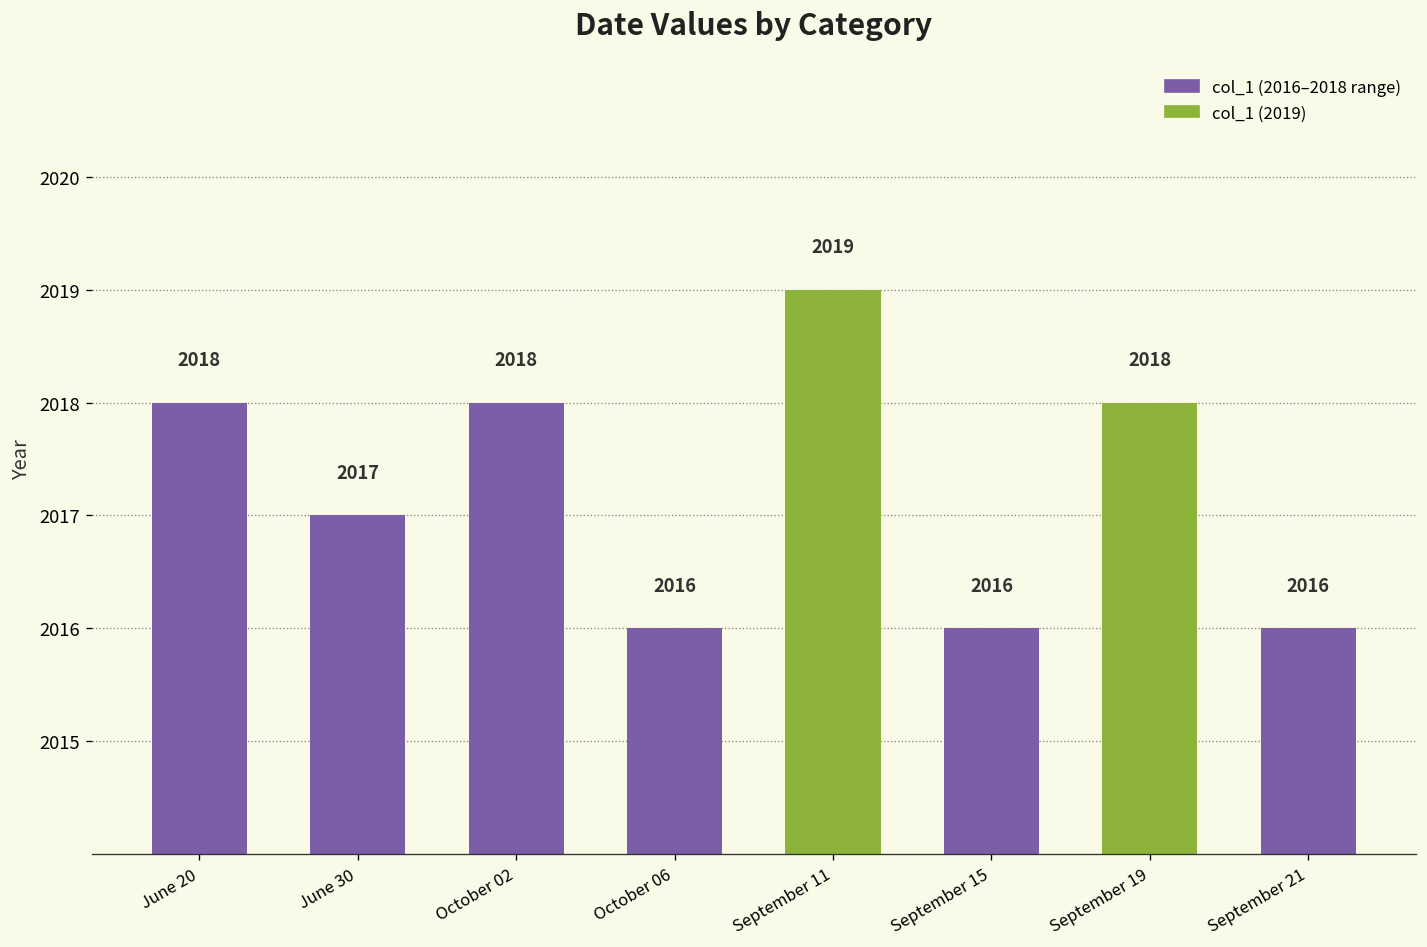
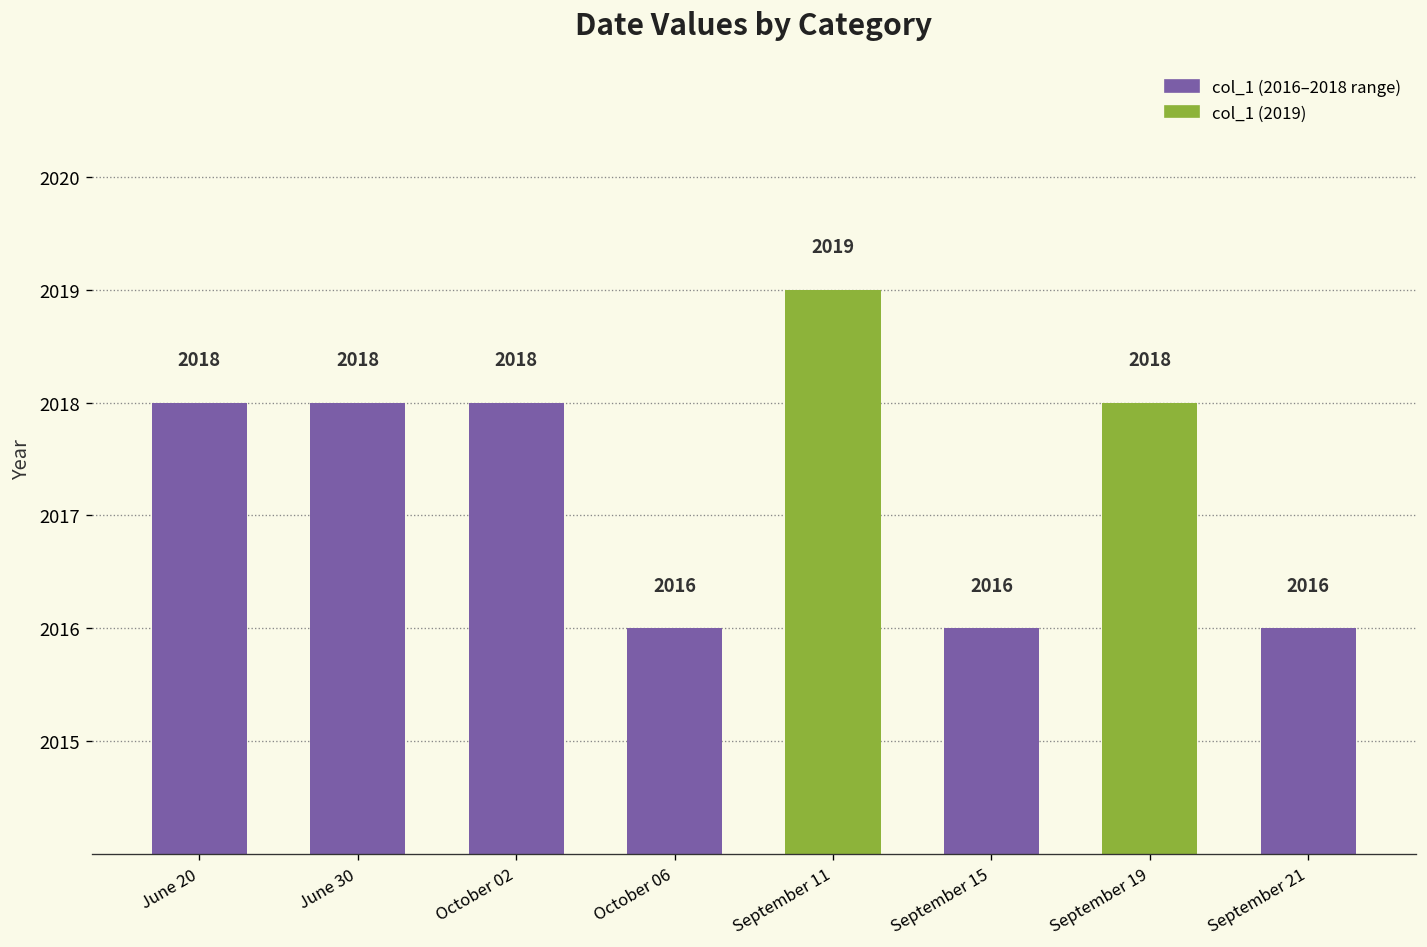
  {
-   "June 30": 2017
+   "June 30": 2018
  }
